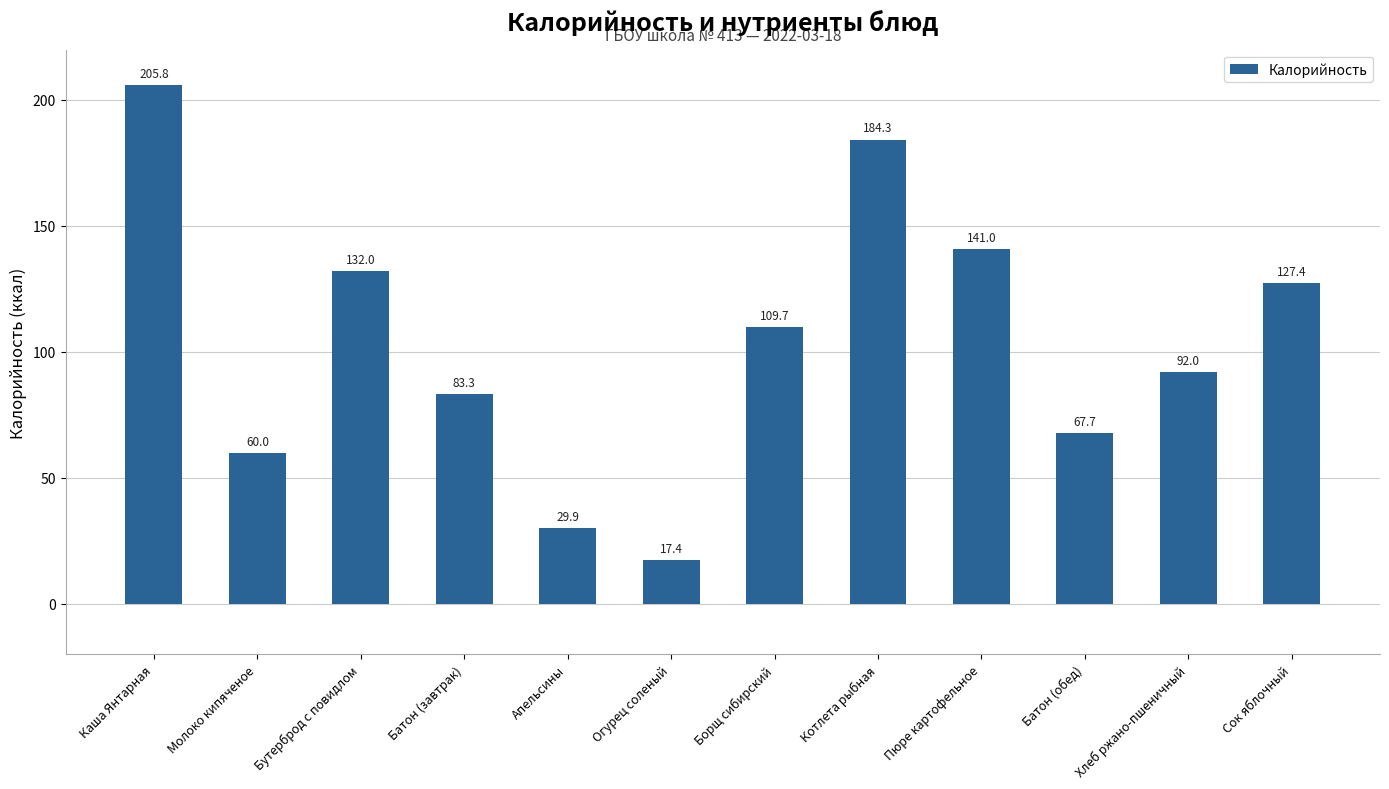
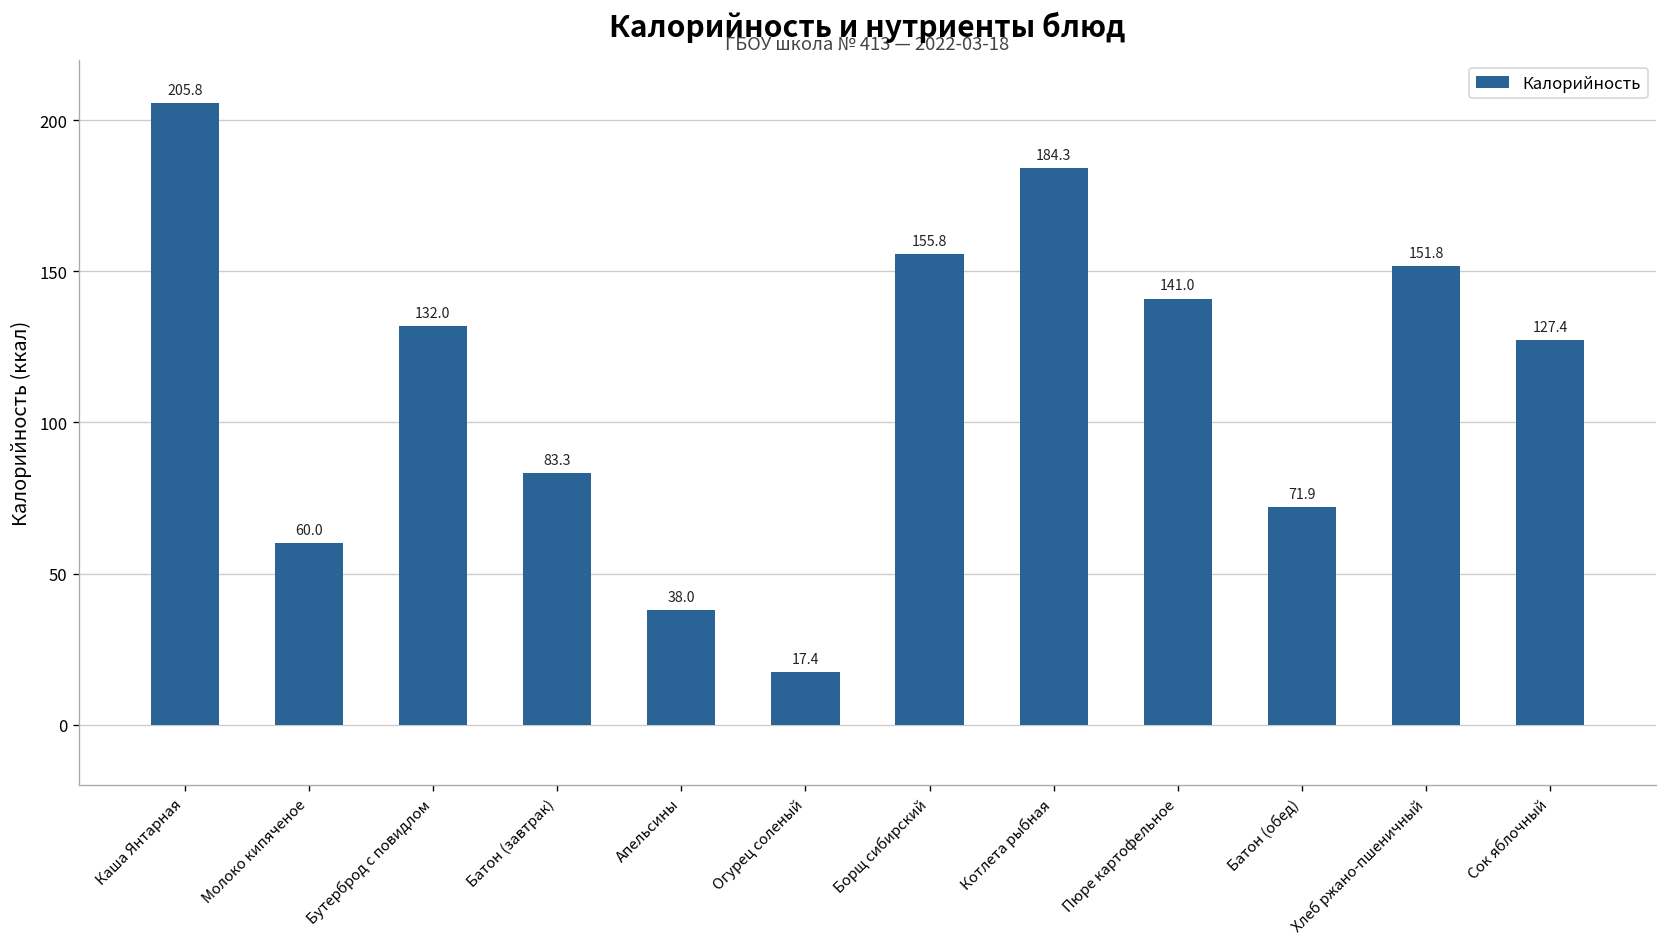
  {
    "Каша Янтарная": 205.8,
    "Молоко кипяченое": 60.0,
    "Бутерброд с повидлом": 132.0,
    "Батон (завтрак)": 83.3,
-   "Апельсины": 29.9,
+   "Апельсины": 38.0,
    "Огурец соленый": 17.4,
-   "Борщ сибирский": 109.7,
+   "Борщ сибирский": 155.8,
    "Котлета рыбная": 184.3,
    "Пюре картофельное": 141.0,
-   "Батон (обед)": 67.7,
-   "Хлеб ржано-пшеничный": 92.0,
+   "Батон (обед)": 71.9,
+   "Хлеб ржано-пшеничный": 151.8,
    "Сок яблочный": 127.4
  }
